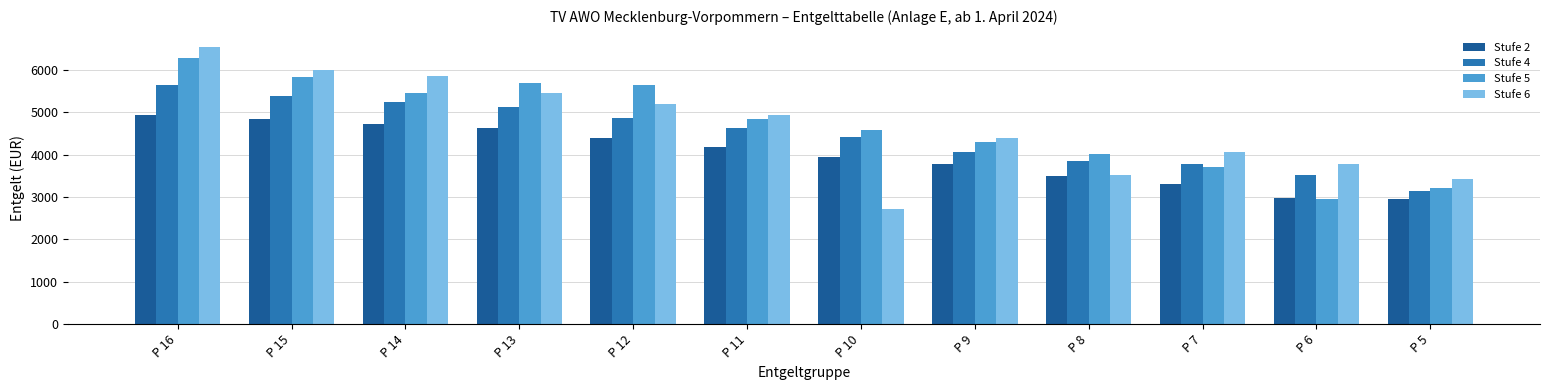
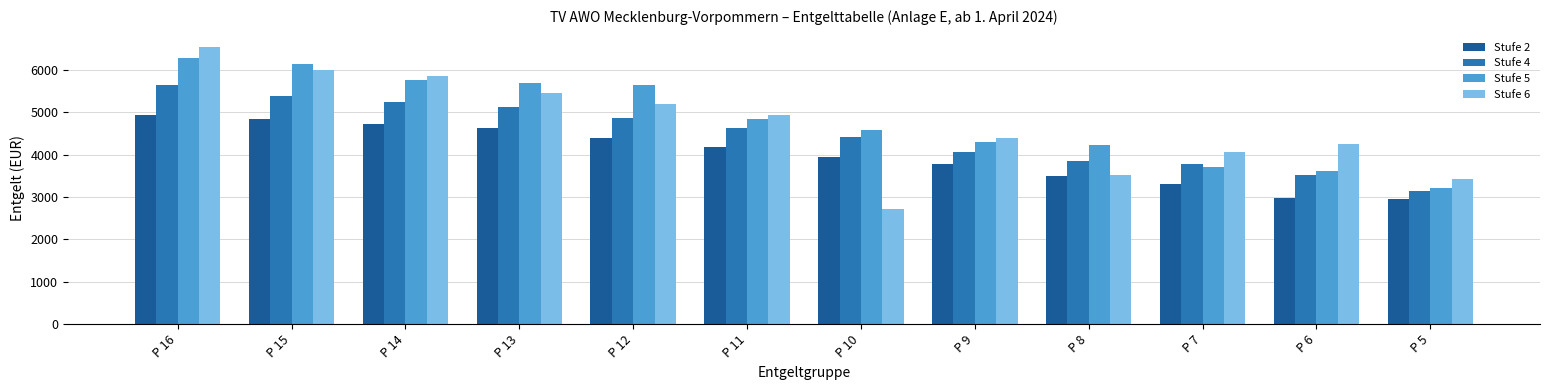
  {
    "Stufe 5": {
      "P 16": 6300,
-     "P 15": 5800,
-     "P 14": 5500,
+     "P 15": 6200,
+     "P 14": 5800,
      "P 13": 5700,
      "P 12": 5600,
      "P 11": 4800,
      "P 10": 4600,
      "P 9": 4300,
-     "P 8": 4000,
+     "P 8": 4200,
      "P 7": 3700,
-     "P 6": 3000,
+     "P 6": 3600,
      "P 5": 3200
    },
    "Stufe 6": {
      "P 16": 6600,
      "P 15": 6000,
      "P 14": 5800,
      "P 13": 5500,
      "P 12": 5200,
      "P 11": 4900,
      "P 10": 2700,
      "P 9": 4400,
      "P 8": 3500,
      "P 7": 4100,
-     "P 6": 3800,
+     "P 6": 4300,
      "P 5": 3400
    }
  }
